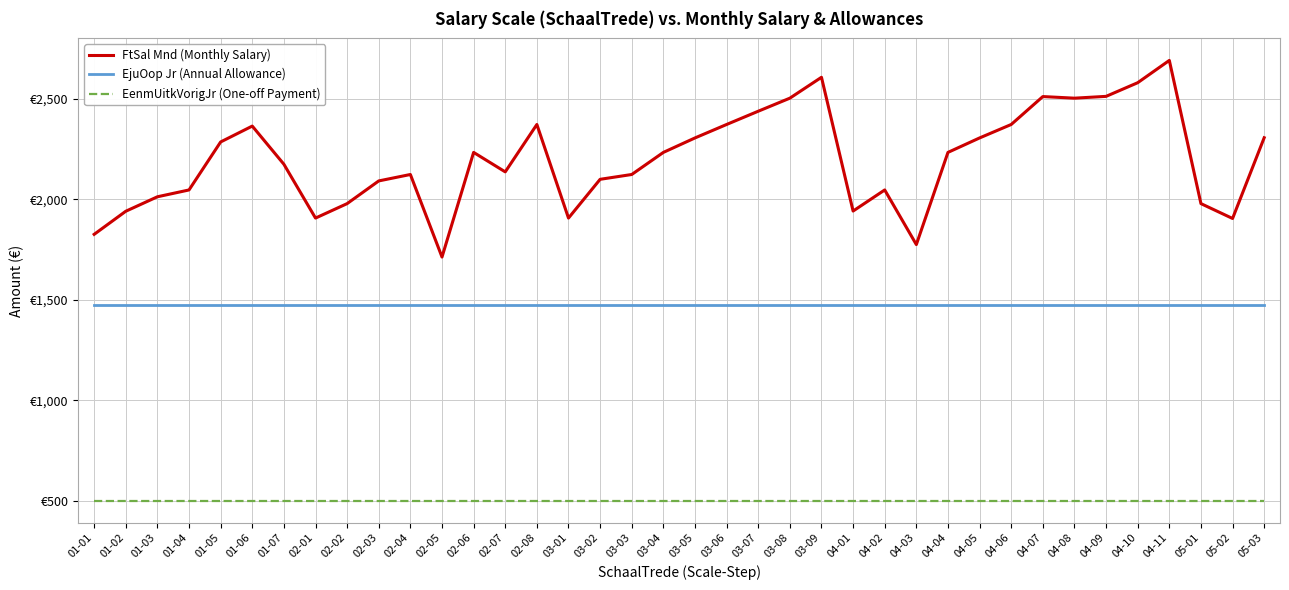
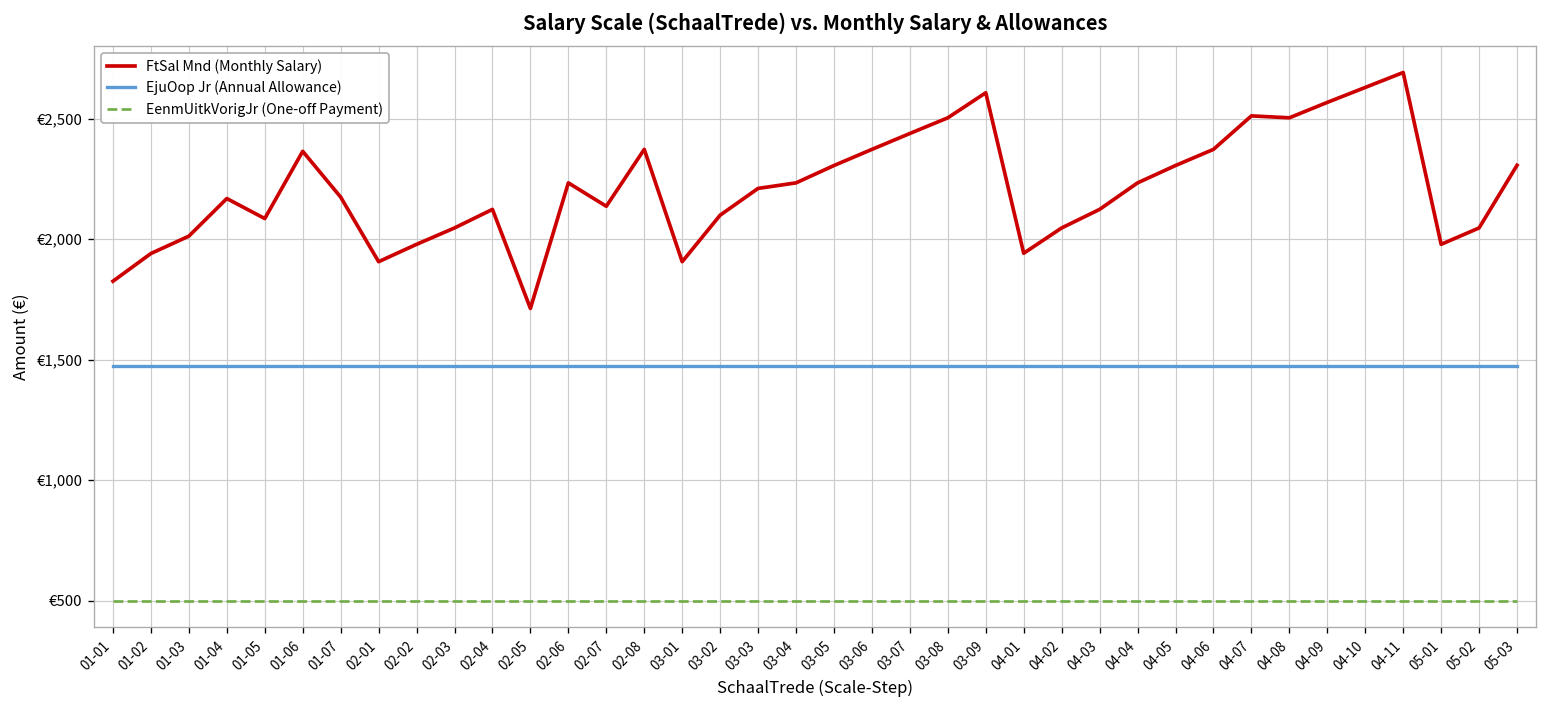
  {
    "FtSal Mnd (Monthly Salary)": {
      "01-01": "€1,830",
      "01-02": "€1,940",
      "01-03": "€2,010",
-     "01-04": "€2,050",
-     "01-05": "€2,290",
+     "01-04": "€2,170",
+     "01-05": "€2,090",
      "01-06": "€2,370",
      "01-07": "€2,180",
      "02-01": "€1,910",
      "02-02": "€1,980",
-     "02-03": "€2,090",
+     "02-03": "€2,050",
      "02-04": "€2,120",
      "02-05": "€1,710",
      "02-06": "€2,230",
      "02-07": "€2,140",
      "02-08": "€2,370",
      "03-01": "€1,910",
      "03-02": "€2,100",
-     "03-03": "€2,120",
+     "03-03": "€2,210",
      "03-04": "€2,230",
      "03-05": "€2,310",
      "03-06": "€2,370",
      "03-07": "€2,440",
      "03-08": "€2,500",
      "03-09": "€2,610",
      "04-01": "€1,940",
      "04-02": "€2,050",
-     "04-03": "€1,780",
+     "04-03": "€2,120",
      "04-04": "€2,230",
      "04-05": "€2,310",
      "04-06": "€2,370",
      "04-07": "€2,510",
      "04-08": "€2,500",
-     "04-09": "€2,510",
-     "04-10": "€2,580",
+     "04-09": "€2,570",
+     "04-10": "€2,630",
      "04-11": "€2,690",
      "05-01": "€1,980",
-     "05-02": "€1,910",
+     "05-02": "€2,050",
      "05-03": "€2,310"
    },
    "EjuOop Jr (Annual Allowance)": {
      "01-01": "€1,480",
      "01-02": "€1,480",
      "01-03": "€1,480",
      "01-04": "€1,480",
      "01-05": "€1,480",
      "01-06": "€1,480",
      "01-07": "€1,480",
      "02-01": "€1,480",
      "02-02": "€1,480",
      "02-03": "€1,480",
      "02-04": "€1,480",
      "02-05": "€1,480",
      "02-06": "€1,480",
      "02-07": "€1,480",
      "02-08": "€1,480",
      "03-01": "€1,480",
      "03-02": "€1,480",
      "03-03": "€1,480",
      "03-04": "€1,480",
      "03-05": "€1,480",
      "03-06": "€1,480",
      "03-07": "€1,480",
      "03-08": "€1,480",
      "03-09": "€1,480",
      "04-01": "€1,480",
      "04-02": "€1,480",
      "04-03": "€1,480",
      "04-04": "€1,480",
      "04-05": "€1,480",
      "04-06": "€1,480",
      "04-07": "€1,480",
      "04-08": "€1,480",
      "04-09": "€1,480",
      "04-10": "€1,480",
      "04-11": "€1,480",
      "05-01": "€1,480",
      "05-02": "€1,480",
      "05-03": "€1,480"
    },
    "EenmUitkVorigJr (One-off Payment)": {
      "01-01": "€500",
      "01-02": "€500",
      "01-03": "€500",
      "01-04": "€500",
      "01-05": "€500",
      "01-06": "€500",
      "01-07": "€500",
      "02-01": "€500",
      "02-02": "€500",
      "02-03": "€500",
      "02-04": "€500",
      "02-05": "€500",
      "02-06": "€500",
      "02-07": "€500",
      "02-08": "€500",
      "03-01": "€500",
      "03-02": "€500",
      "03-03": "€500",
      "03-04": "€500",
      "03-05": "€500",
      "03-06": "€500",
      "03-07": "€500",
      "03-08": "€500",
      "03-09": "€500",
      "04-01": "€500",
      "04-02": "€500",
      "04-03": "€500",
      "04-04": "€500",
      "04-05": "€500",
      "04-06": "€500",
      "04-07": "€500",
      "04-08": "€500",
      "04-09": "€500",
      "04-10": "€500",
      "04-11": "€500",
      "05-01": "€500",
      "05-02": "€500",
      "05-03": "€500"
    }
  }
